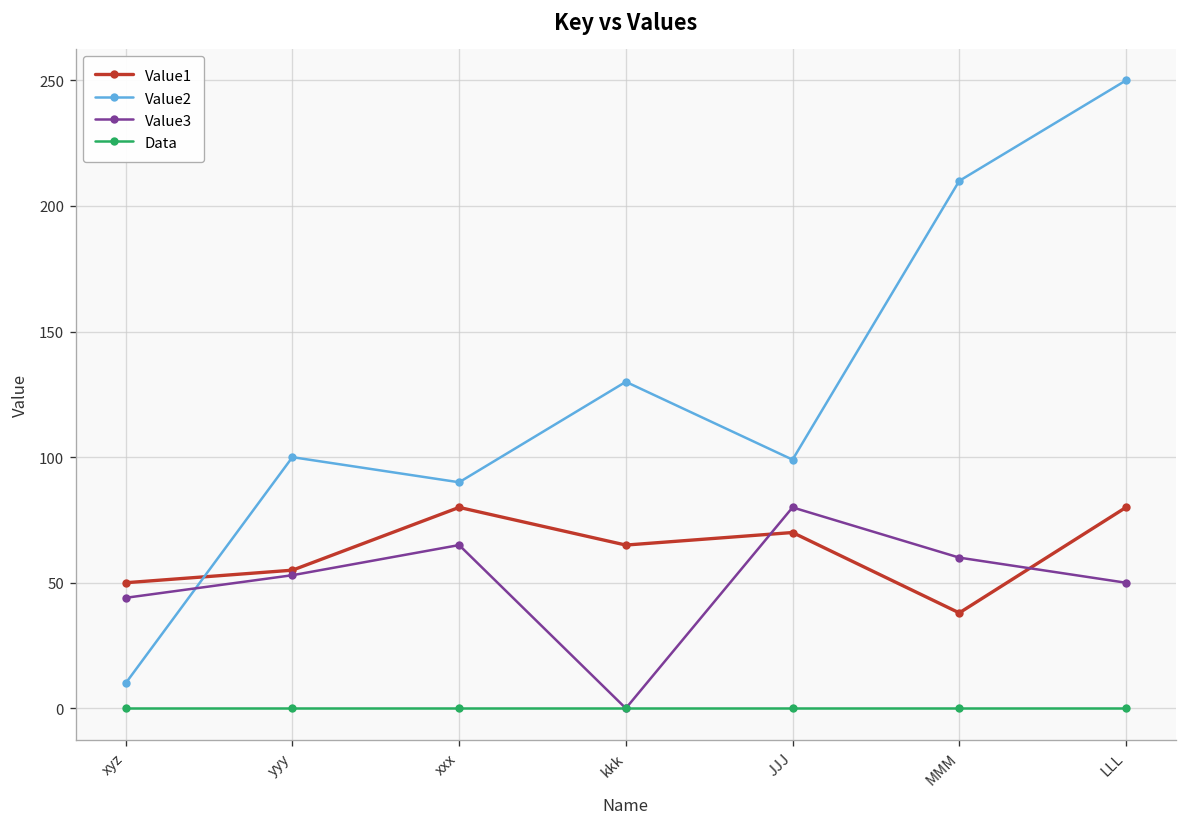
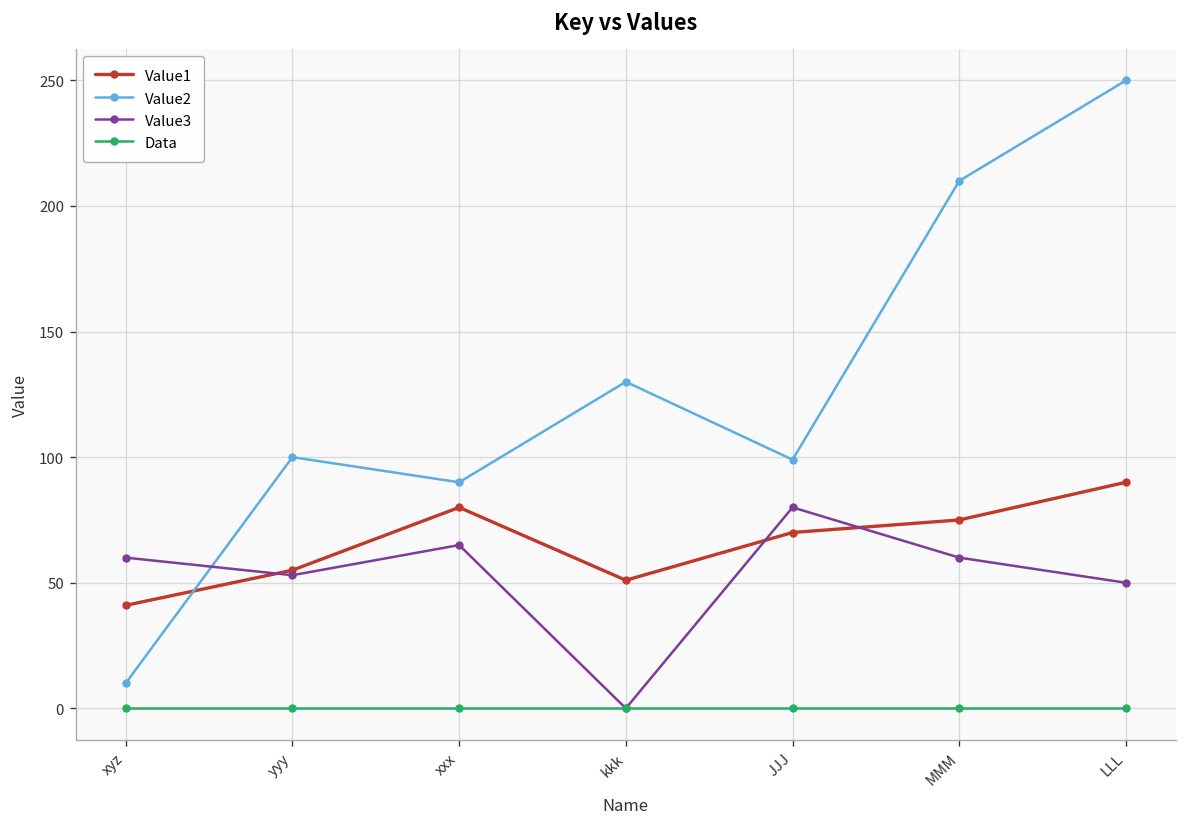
  {
    "Value1": {
-     "xyz": 50,
+     "xyz": 41,
      "yyy": 55,
      "xxx": 80,
-     "kkk": 65,
+     "kkk": 51,
      "JJJ": 70,
-     "MMM": 38,
-     "LLL": 80
+     "MMM": 75,
+     "LLL": 90
    },
    "Value2": {
      "xyz": 10,
      "yyy": 100,
      "xxx": 90,
      "kkk": 130,
      "JJJ": 99,
      "MMM": 210,
      "LLL": 250
    },
    "Value3": {
-     "xyz": 44,
+     "xyz": 60,
      "yyy": 53,
      "xxx": 65,
      "JJJ": 80,
      "MMM": 60,
      "LLL": 50
    },
    "Data": {
      "xyz": 0,
      "yyy": 0,
      "xxx": 0,
      "JJJ": 0,
      "MMM": 0,
      "LLL": 0
    }
  }
